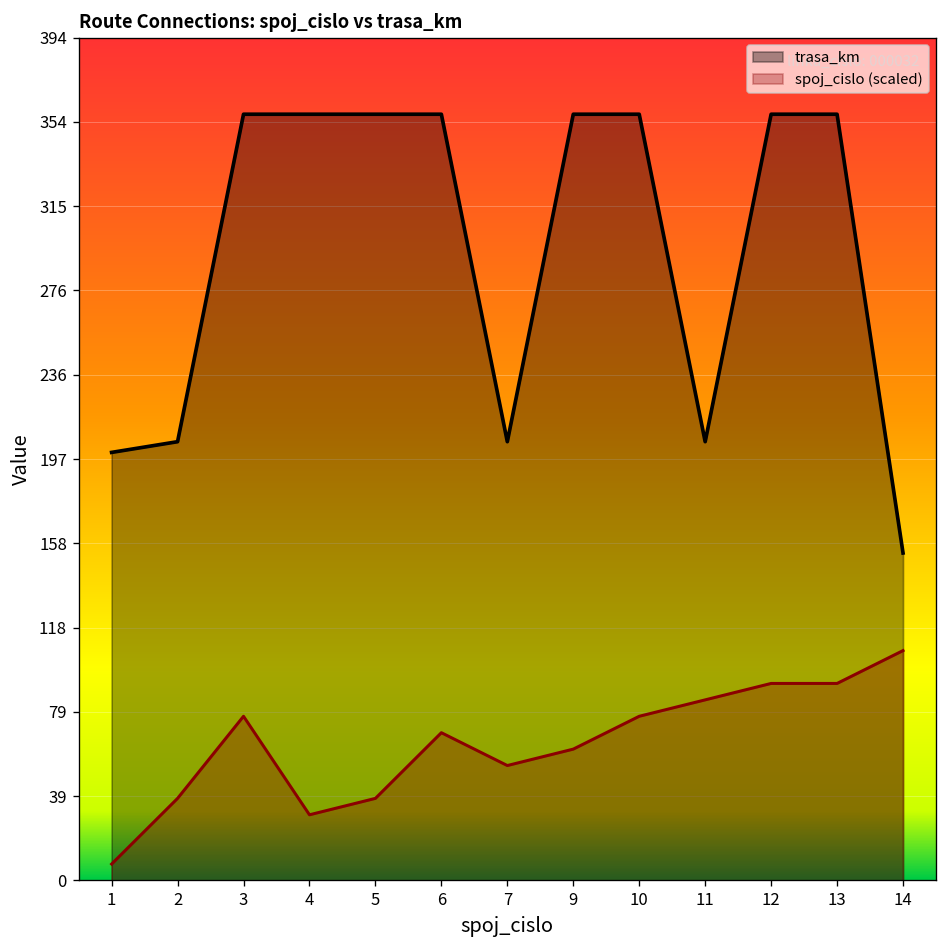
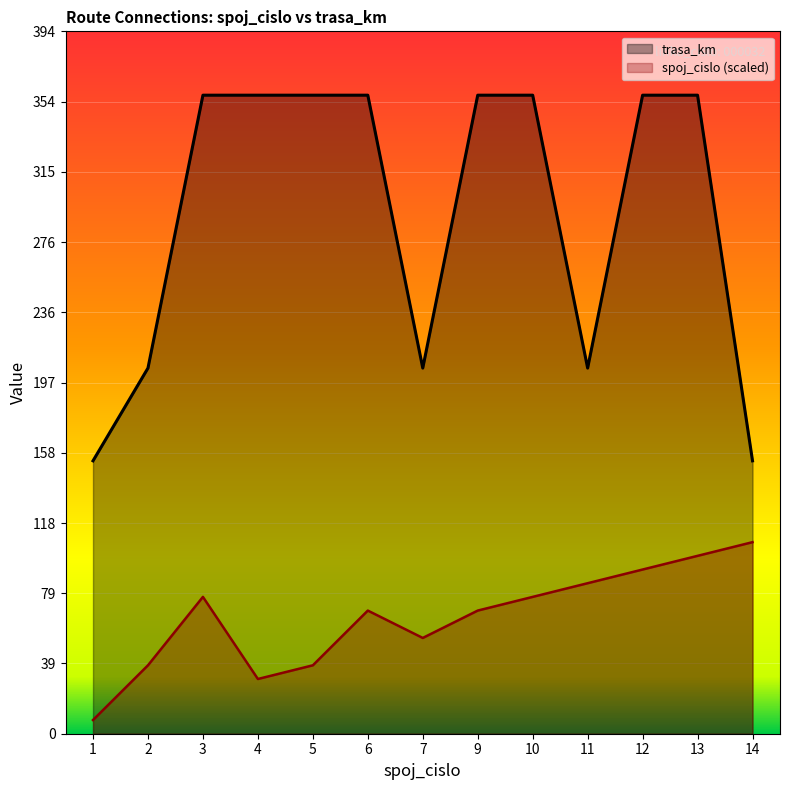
  {
    "trasa_km": {
-     "1": 200,
+     "1": 153,
      "2": 205,
      "3": 358,
      "4": 358,
      "5": 358,
      "6": 358,
      "7": 205,
      "9": 358,
      "10": 358,
      "11": 205,
      "12": 358,
      "13": 358,
      "14": 153
    },
    "spoj_cislo (scaled)": {
      "1": 8,
      "2": 38,
      "3": 77,
      "4": 31,
      "5": 38,
      "6": 69,
      "7": 54,
-     "9": 61,
+     "9": 69,
      "10": 77,
      "11": 84,
      "12": 92,
-     "13": 92,
+     "13": 100,
      "14": 107
    }
  }
